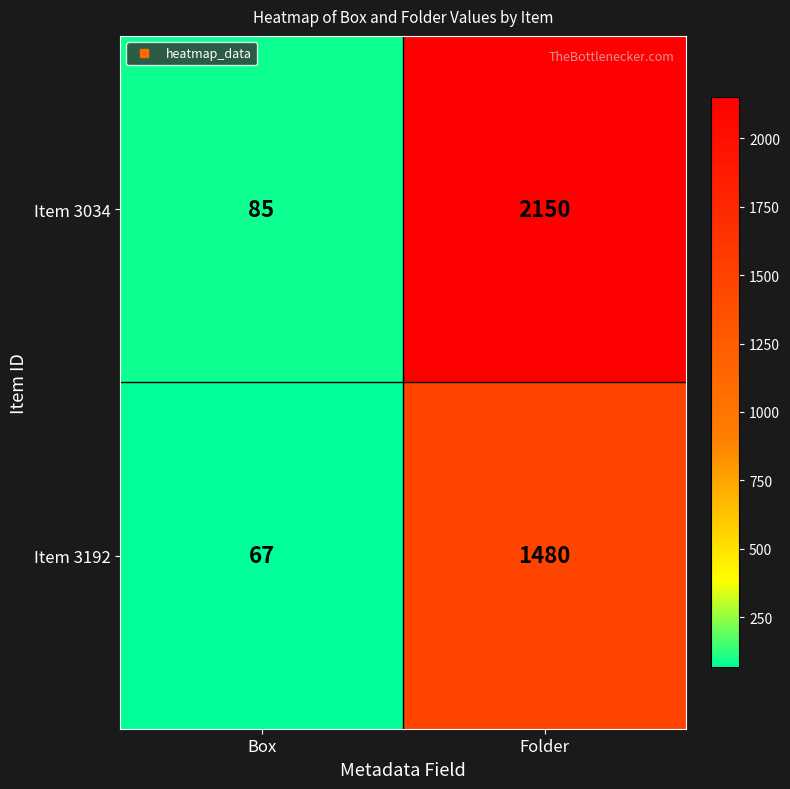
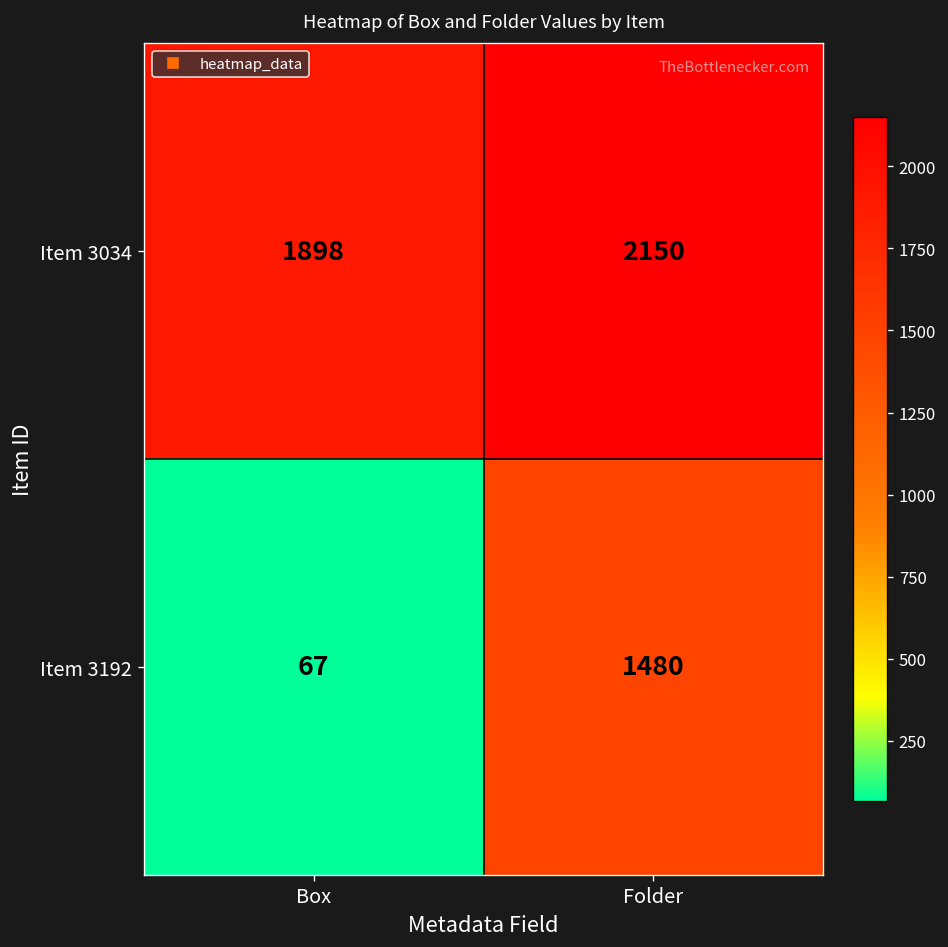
  {
    "Item 3034": {
-     "Box": 85
+     "Box": 1898
    },
    "Item 3192": {
      "Box": 67,
      "Folder": 1480
    }
  }
